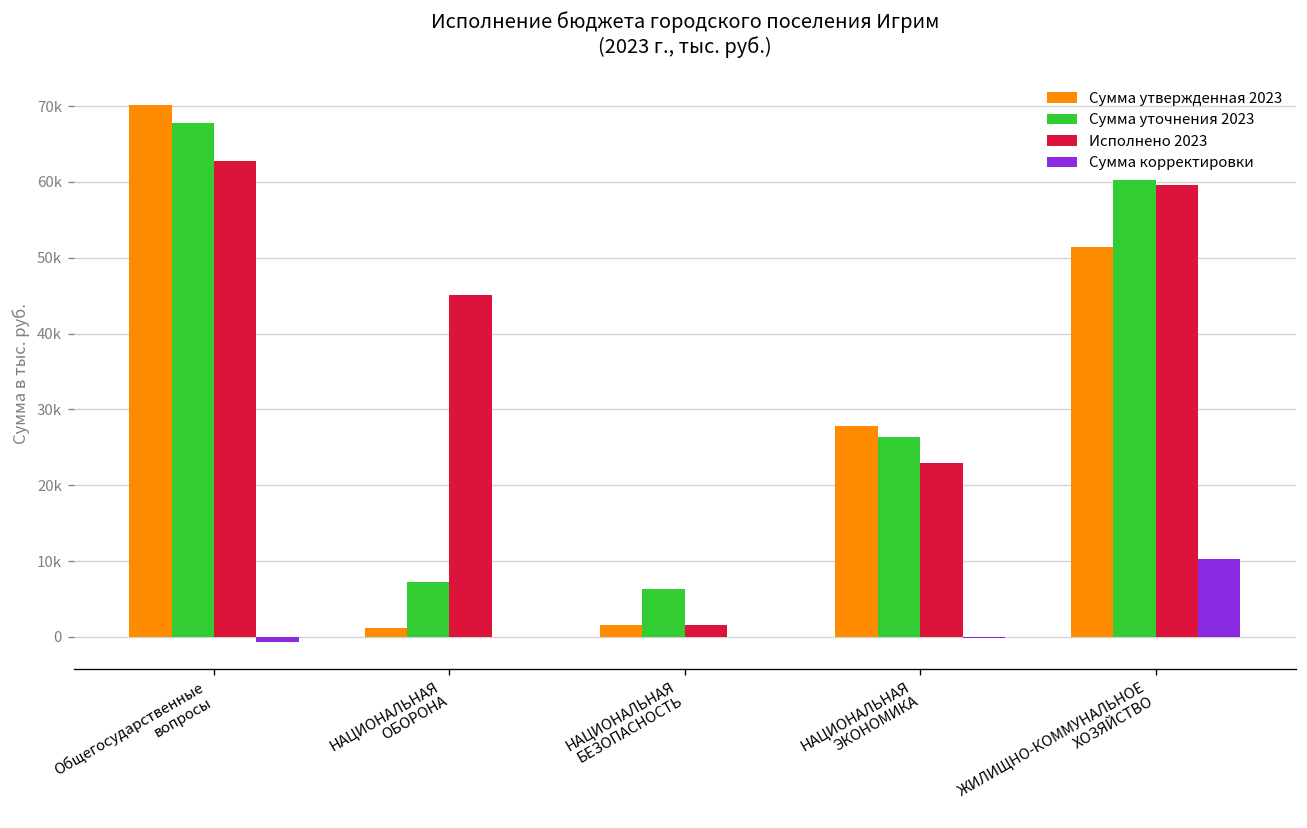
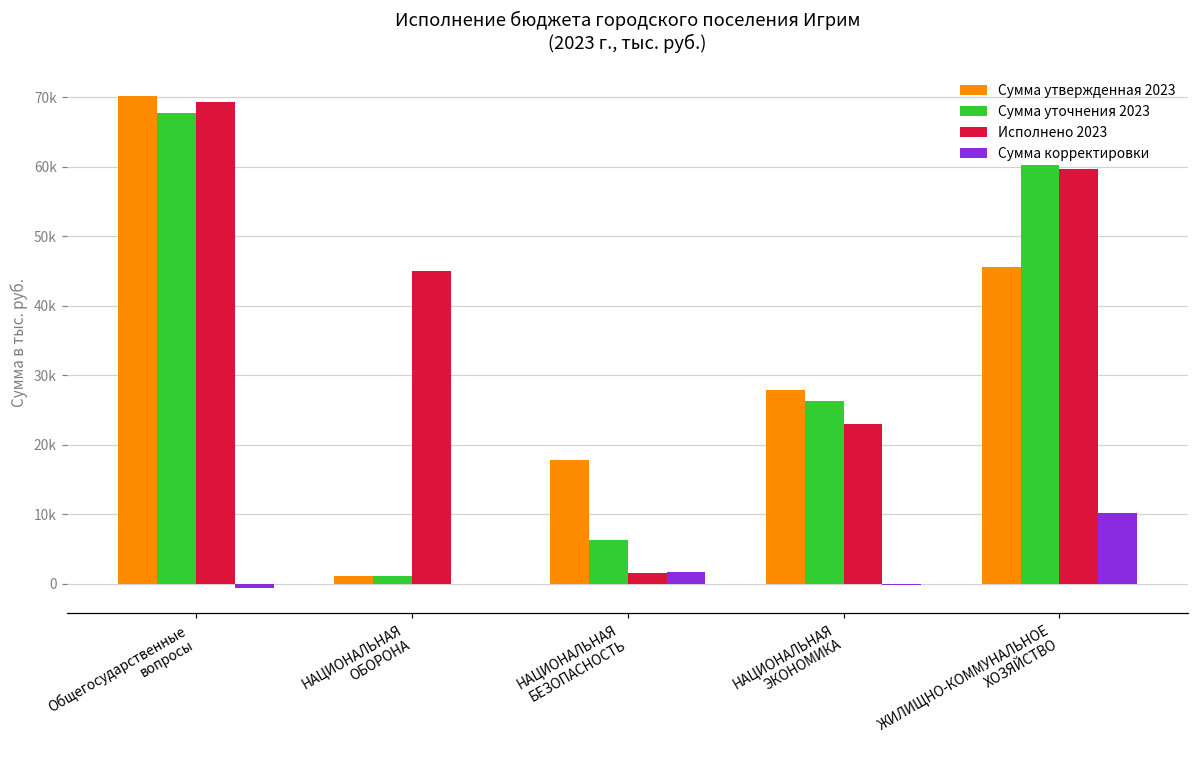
  {
    "Сумма утвержденная 2023": {
      "Общегосударственные вопросы": 70000,
      "НАЦИОНАЛЬНАЯ ОБОРОНА": 1000,
-     "НАЦИОНАЛЬНАЯ БЕЗОПАСНОСТЬ": 2000,
+     "НАЦИОНАЛЬНАЯ БЕЗОПАСНОСТЬ": 18000,
      "НАЦИОНАЛЬНАЯ ЭКОНОМИКА": 28000,
-     "ЖИЛИЩНО-КОММУНАЛЬНОЕ ХОЗЯЙСТВО": 51000
+     "ЖИЛИЩНО-КОММУНАЛЬНОЕ ХОЗЯЙСТВО": 46000
    },
    "Сумма уточнения 2023": {
      "Общегосударственные вопросы": 68000,
-     "НАЦИОНАЛЬНАЯ ОБОРОНА": 7000,
+     "НАЦИОНАЛЬНАЯ ОБОРОНА": 1000,
      "НАЦИОНАЛЬНАЯ БЕЗОПАСНОСТЬ": 6000,
      "НАЦИОНАЛЬНАЯ ЭКОНОМИКА": 26000,
      "ЖИЛИЩНО-КОММУНАЛЬНОЕ ХОЗЯЙСТВО": 60000
    },
    "Исполнено 2023": {
-     "Общегосударственные вопросы": 63000,
+     "Общегосударственные вопросы": 69000,
      "НАЦИОНАЛЬНАЯ ОБОРОНА": 45000,
      "НАЦИОНАЛЬНАЯ БЕЗОПАСНОСТЬ": 2000,
      "НАЦИОНАЛЬНАЯ ЭКОНОМИКА": 23000,
      "ЖИЛИЩНО-КОММУНАЛЬНОЕ ХОЗЯЙСТВО": 60000
    },
    "Сумма корректировки": {
      "Общегосударственные вопросы": -1000,
      "НАЦИОНАЛЬНАЯ ОБОРОНА": 0,
-     "НАЦИОНАЛЬНАЯ БЕЗОПАСНОСТЬ": 0,
+     "НАЦИОНАЛЬНАЯ БЕЗОПАСНОСТЬ": 2000,
      "ЖИЛИЩНО-КОММУНАЛЬНОЕ ХОЗЯЙСТВО": 10000
    }
  }
